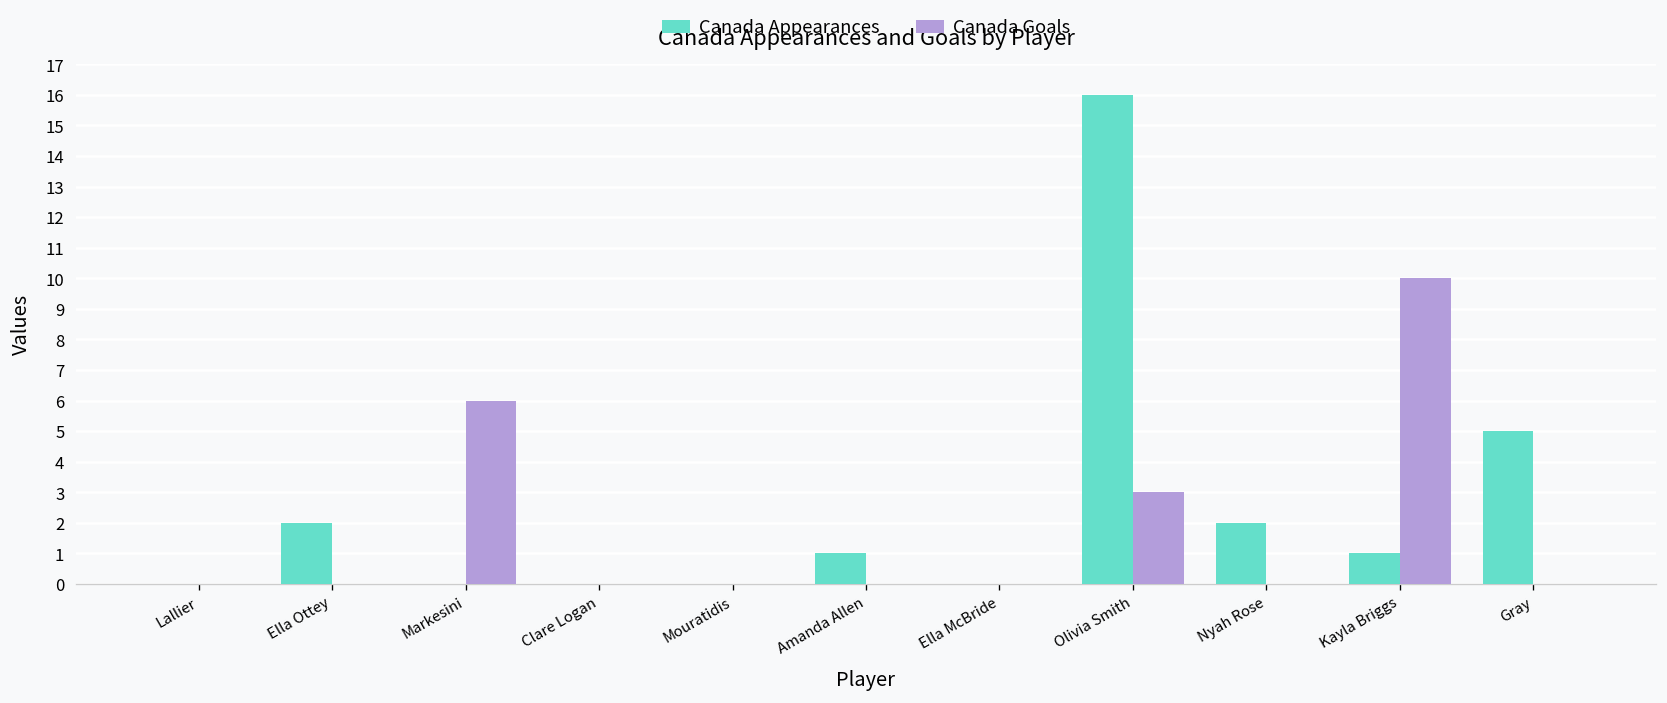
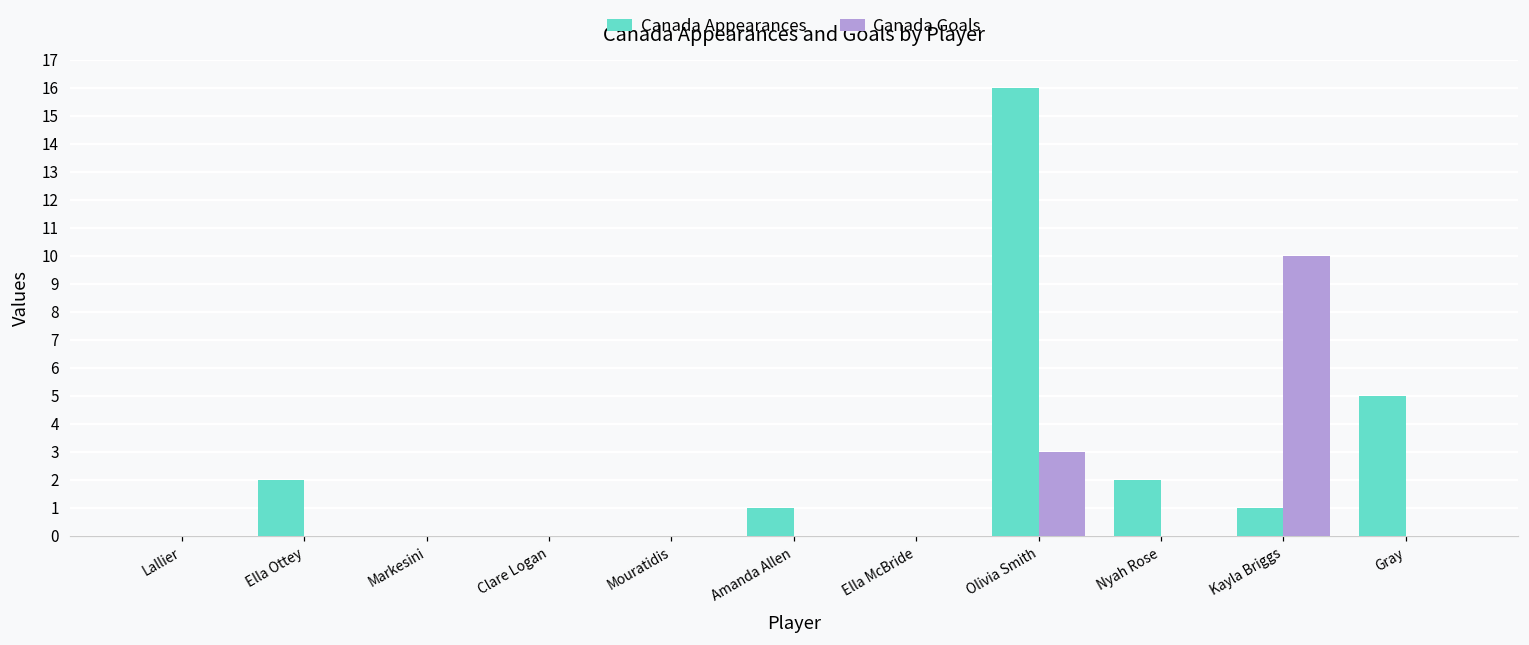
  {
    "Canada Appearances": {
      "Lallier": 0,
      "Ella Ottey": 2,
      "Markesini": 0,
      "Clare Logan": 0,
      "Mouratidis": 0,
      "Amanda Allen": 1,
      "Ella McBride": 0,
      "Olivia Smith": 16,
      "Nyah Rose": 2,
      "Kayla Briggs": 1,
      "Gray": 5
    },
    "Canada Goals": {
      "Lallier": 0,
      "Ella Ottey": 0,
-     "Markesini": 6,
+     "Markesini": 0,
      "Clare Logan": 0,
      "Mouratidis": 0,
      "Amanda Allen": 0,
      "Ella McBride": 0,
      "Olivia Smith": 3,
      "Nyah Rose": 0,
      "Kayla Briggs": 10,
      "Gray": 0
    }
  }
